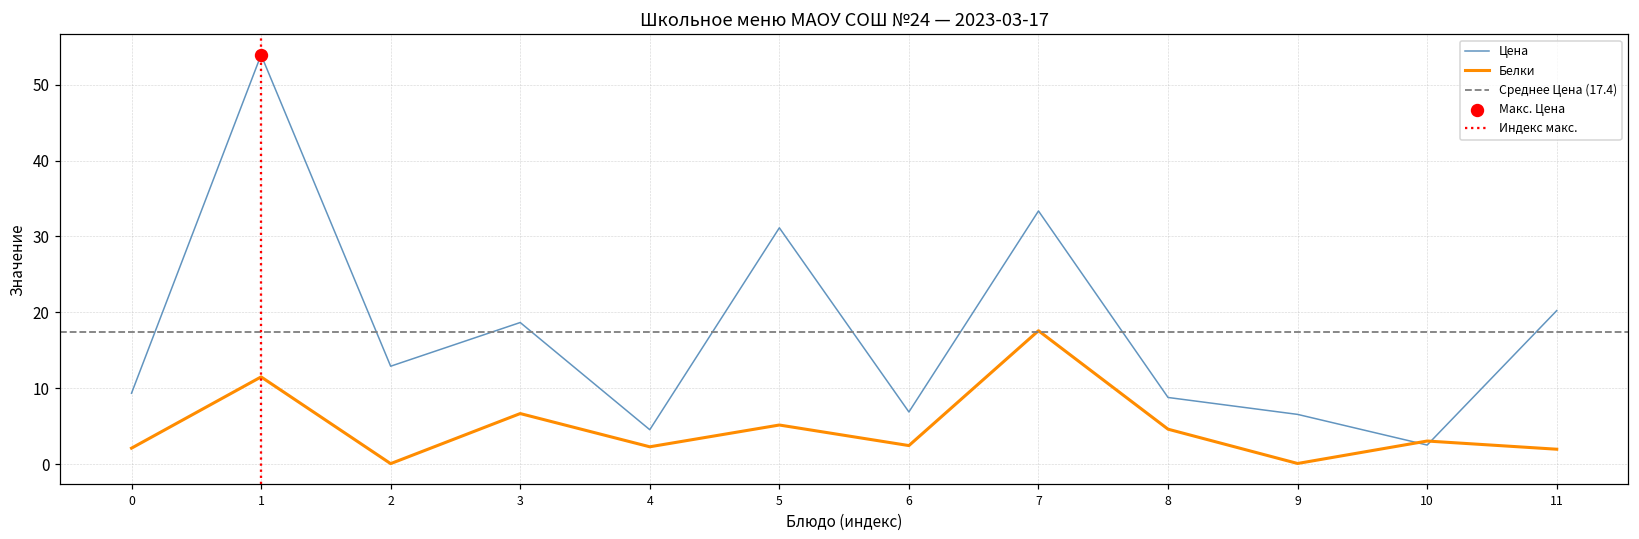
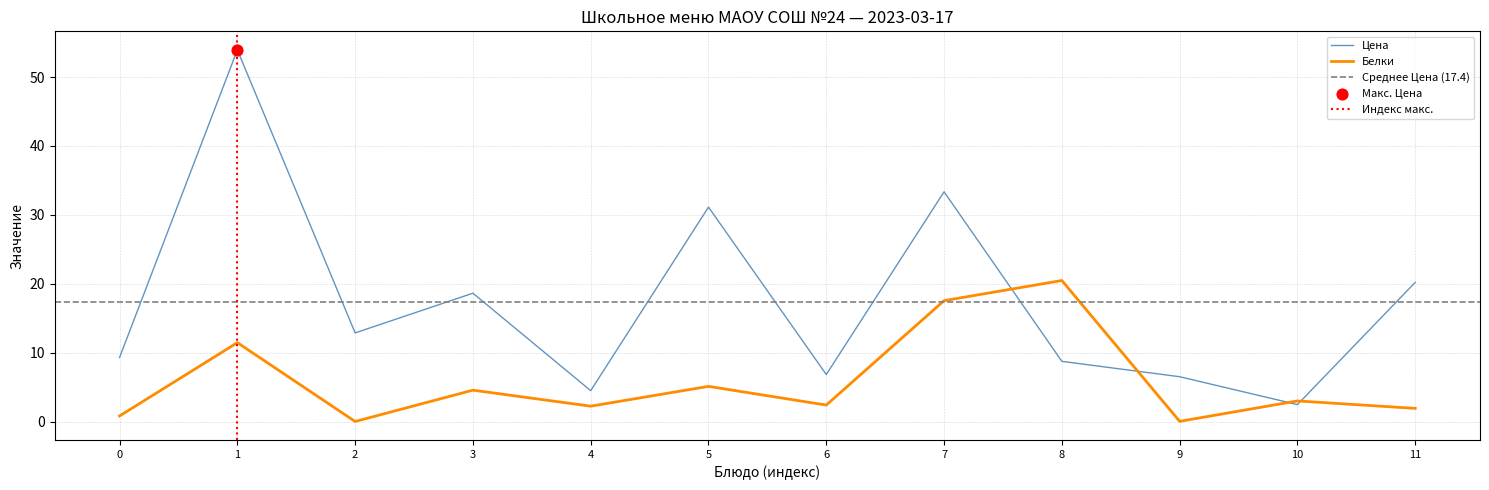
  {
    "Цена": {
      "0": 9,
      "2": 13,
      "3": 19,
      "4": 5,
      "5": 31,
      "6": 7,
      "7": 33,
      "8": 9,
      "9": 7,
      "10": 3,
      "11": 20
    },
    "Белки": {
-     "0": 2,
+     "0": 1,
      "1": 11,
      "2": 0,
-     "3": 7,
+     "3": 5,
      "4": 2,
      "5": 5,
      "6": 2,
      "7": 18,
-     "8": 5,
+     "8": 21,
      "9": 0,
      "10": 3,
      "11": 2
    }
  }
